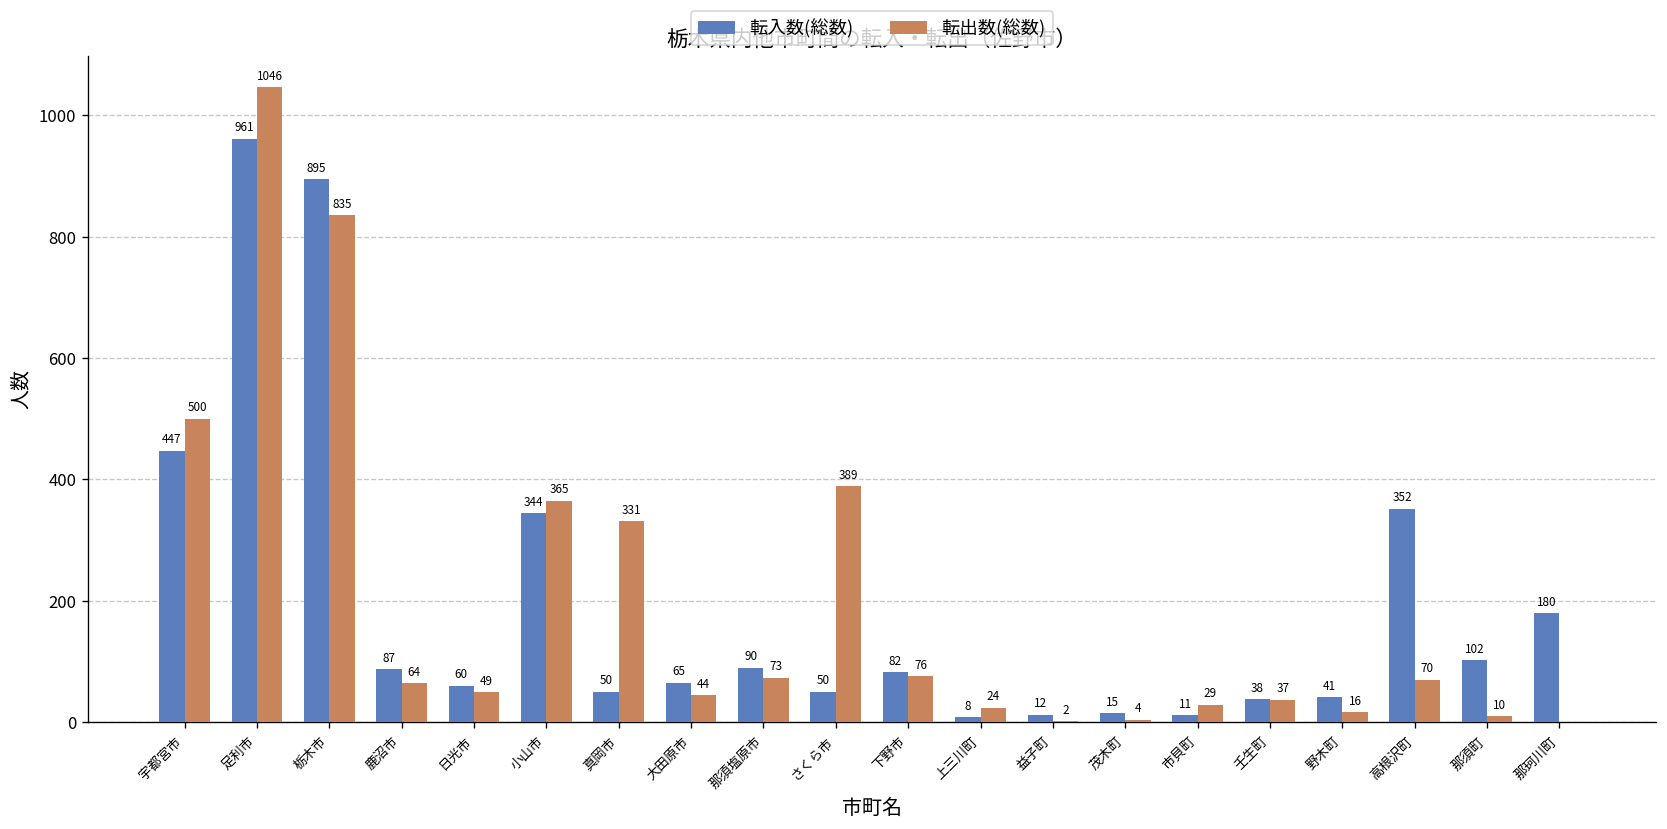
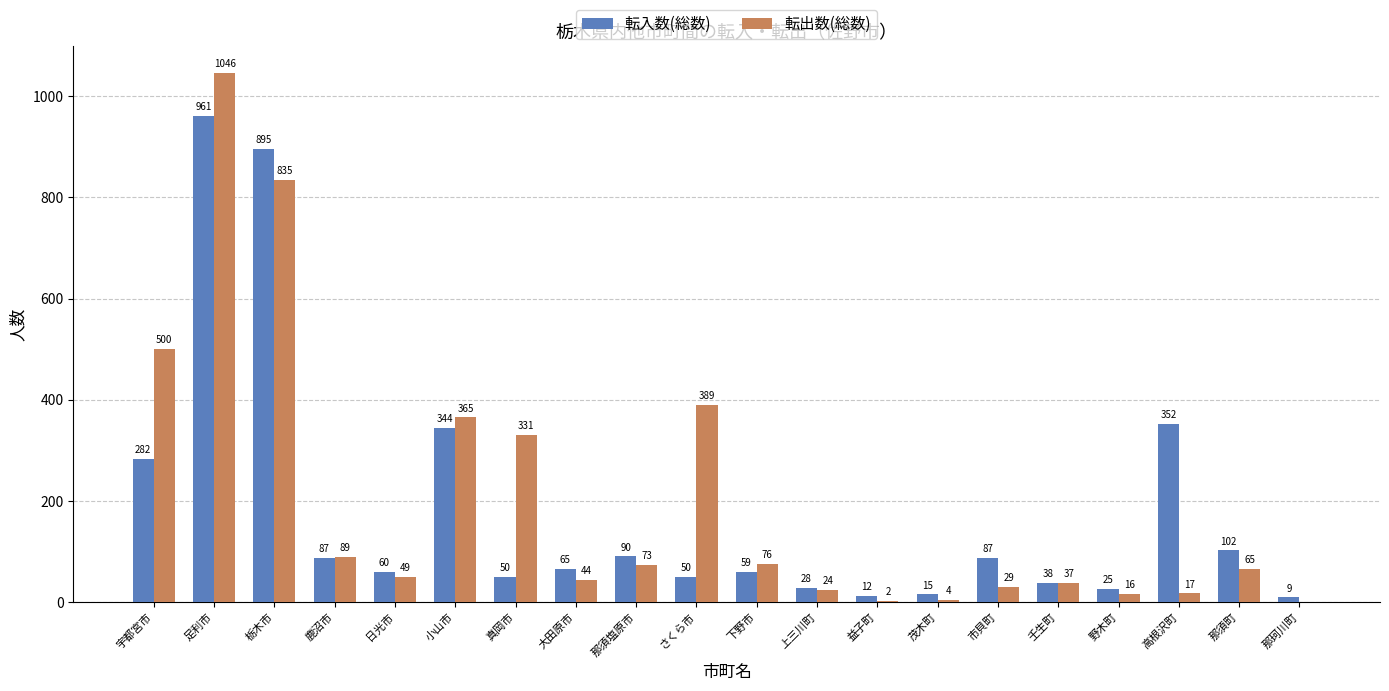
  {
    "転入数(総数)": {
-     "宇都宮市": 447,
+     "宇都宮市": 282,
      "足利市": 961,
      "栃木市": 895,
      "鹿沼市": 87,
      "日光市": 60,
      "小山市": 344,
      "真岡市": 50,
      "大田原市": 65,
      "那須塩原市": 90,
      "さくら市": 50,
-     "下野市": 82,
-     "上三川町": 8,
+     "下野市": 59,
+     "上三川町": 28,
      "益子町": 12,
      "茂木町": 15,
-     "市貝町": 11,
+     "市貝町": 87,
      "壬生町": 38,
-     "野木町": 41,
+     "野木町": 25,
      "高根沢町": 352,
      "那須町": 102,
-     "那珂川町": 180
+     "那珂川町": 9
    },
    "転出数(総数)": {
      "宇都宮市": 500,
      "足利市": 1046,
      "栃木市": 835,
-     "鹿沼市": 64,
+     "鹿沼市": 89,
      "日光市": 49,
      "小山市": 365,
      "真岡市": 331,
      "大田原市": 44,
      "那須塩原市": 73,
      "さくら市": 389,
      "下野市": 76,
      "上三川町": 24,
      "益子町": 2,
      "茂木町": 4,
      "市貝町": 29,
      "壬生町": 37,
      "野木町": 16,
-     "高根沢町": 70,
-     "那須町": 10
+     "高根沢町": 17,
+     "那須町": 65
    }
  }
